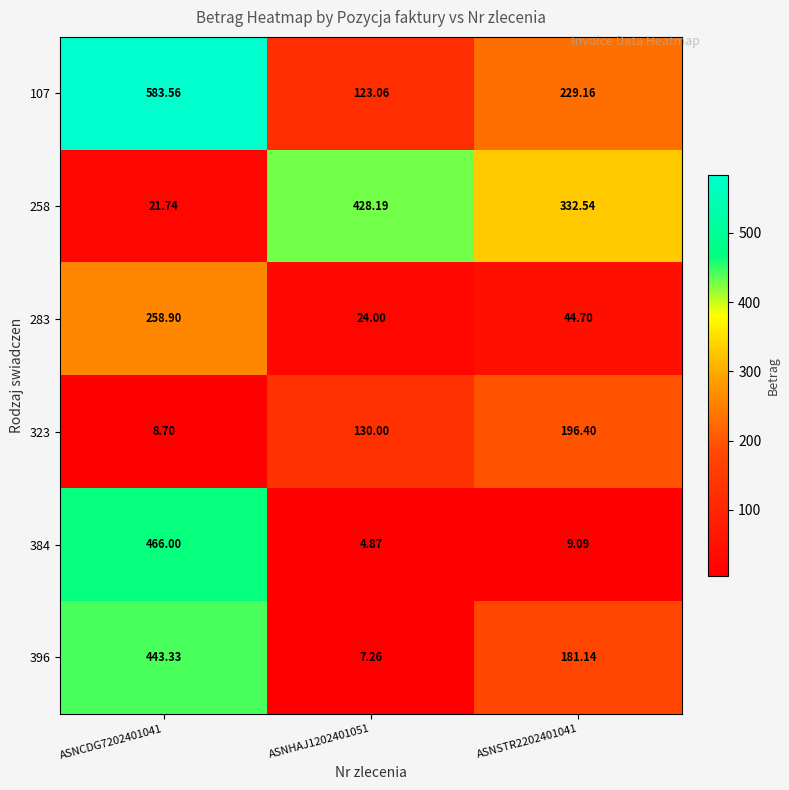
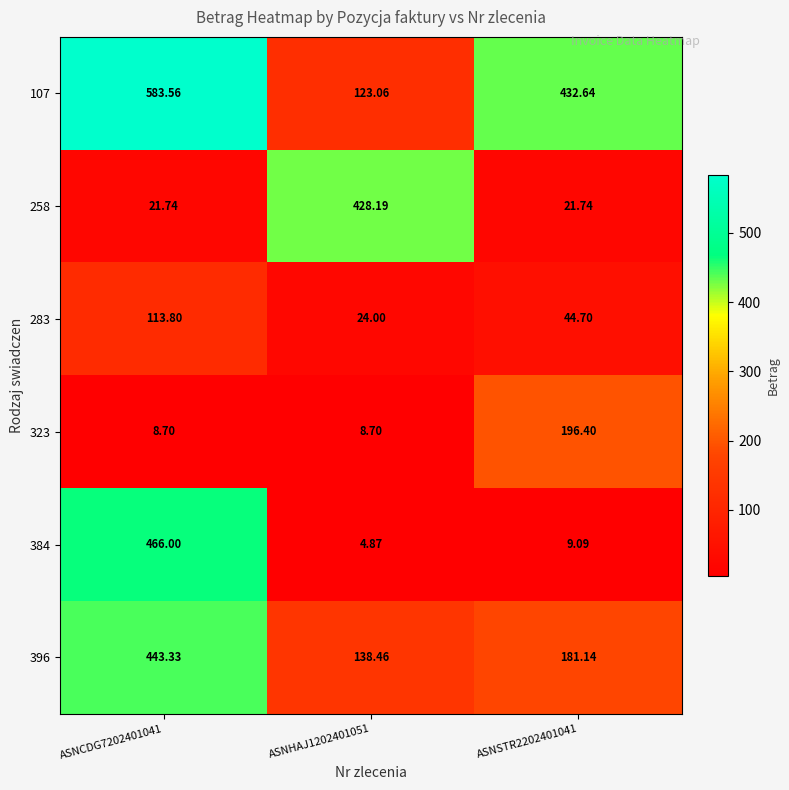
  {
    "107": {
      "ASNCDG7202401041": 583.56,
      "ASNHAJ1202401051": 123.06,
-     "ASNSTR2202401041": 229.16
+     "ASNSTR2202401041": 432.64
    },
    "258": {
      "ASNCDG7202401041": 21.74,
      "ASNHAJ1202401051": 428.19,
-     "ASNSTR2202401041": 332.54
+     "ASNSTR2202401041": 21.74
    },
    "283": {
-     "ASNCDG7202401041": 258.90,
+     "ASNCDG7202401041": 113.80,
      "ASNHAJ1202401051": 24.00,
      "ASNSTR2202401041": 44.70
    },
    "323": {
      "ASNCDG7202401041": 8.70,
-     "ASNHAJ1202401051": 130.00,
+     "ASNHAJ1202401051": 8.70,
      "ASNSTR2202401041": 196.40
    },
    "384": {
      "ASNCDG7202401041": 466.00,
      "ASNHAJ1202401051": 4.87,
      "ASNSTR2202401041": 9.09
    },
    "396": {
      "ASNCDG7202401041": 443.33,
-     "ASNHAJ1202401051": 7.26,
+     "ASNHAJ1202401051": 138.46,
      "ASNSTR2202401041": 181.14
    }
  }
